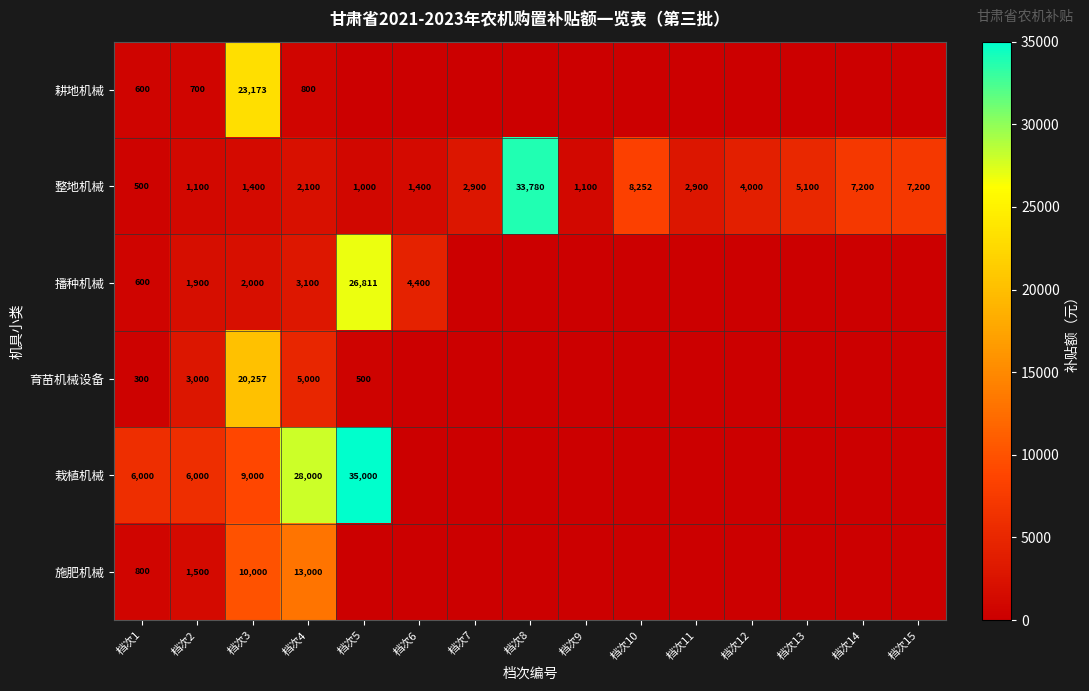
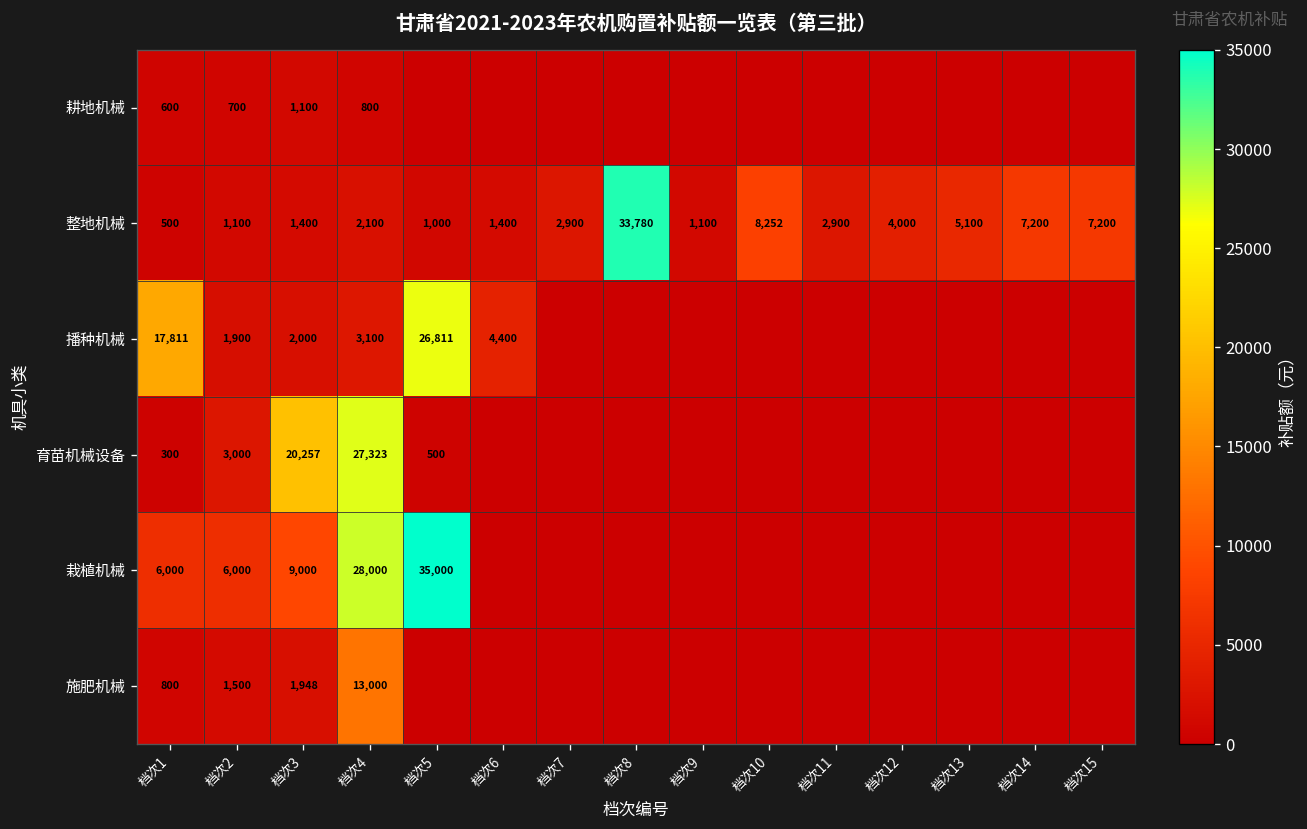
  {
    "耕地机械": {
      "档次1": "600",
      "档次2": "700",
-     "档次3": "23,173",
+     "档次3": "1,100",
      "档次4": "800"
    },
    "整地机械": {
      "档次1": "500",
      "档次2": "1,100",
      "档次3": "1,400",
      "档次4": "2,100",
      "档次5": "1,000",
      "档次6": "1,400",
      "档次7": "2,900",
      "档次8": "33,780",
      "档次9": "1,100",
      "档次10": "8,252",
      "档次11": "2,900",
      "档次12": "4,000",
      "档次13": "5,100",
      "档次14": "7,200",
      "档次15": "7,200"
    },
    "播种机械": {
-     "档次1": "600",
+     "档次1": "17,811",
      "档次2": "1,900",
      "档次3": "2,000",
      "档次4": "3,100",
      "档次5": "26,811",
      "档次6": "4,400"
    },
    "育苗机械设备": {
      "档次1": "300",
      "档次2": "3,000",
      "档次3": "20,257",
-     "档次4": "5,000",
+     "档次4": "27,323",
      "档次5": "500"
    },
    "栽植机械": {
      "档次1": "6,000",
      "档次2": "6,000",
      "档次3": "9,000",
      "档次4": "28,000",
      "档次5": "35,000"
    },
    "施肥机械": {
      "档次1": "800",
      "档次2": "1,500",
-     "档次3": "10,000",
+     "档次3": "1,948",
      "档次4": "13,000"
    }
  }
